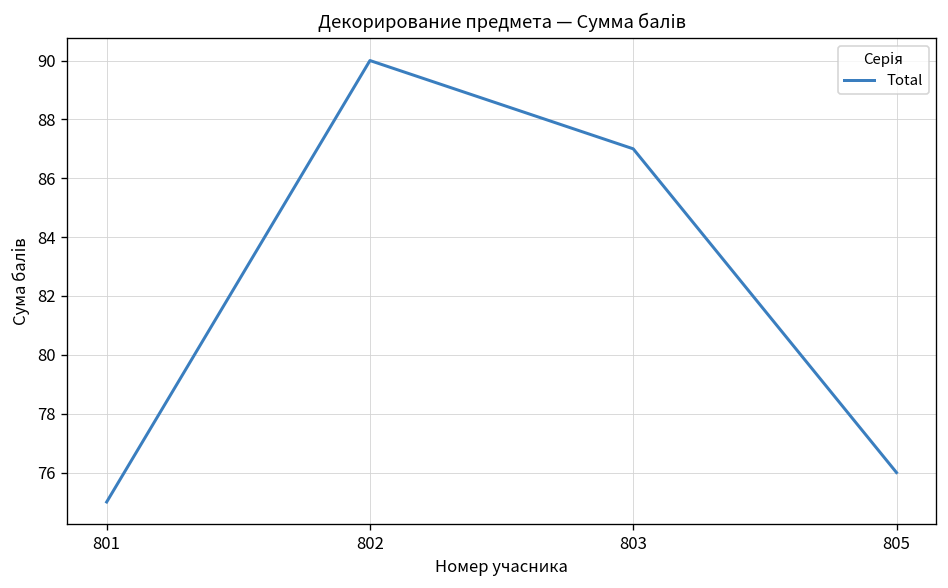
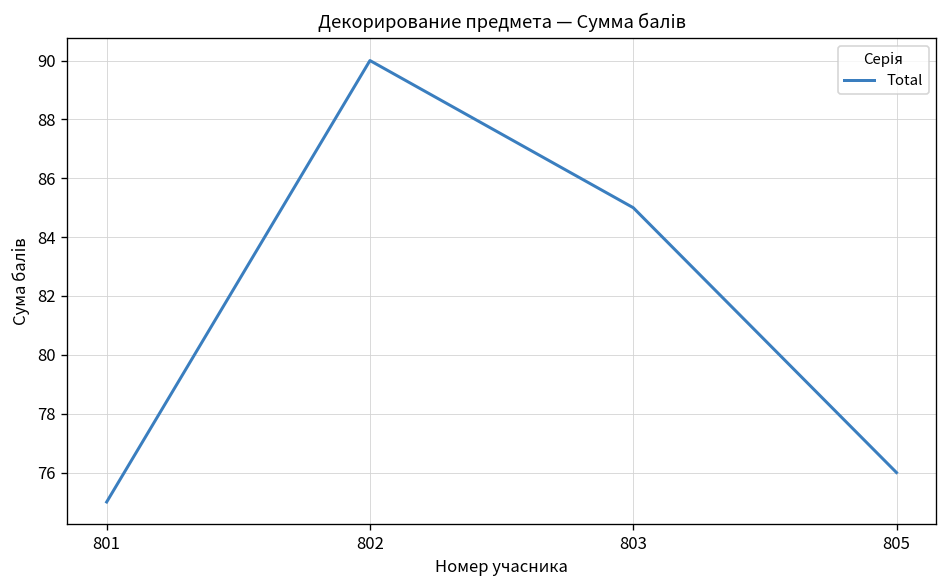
  {
    "801": 75,
    "802": 90,
-   "803": 87,
+   "803": 85,
    "805": 76
  }
